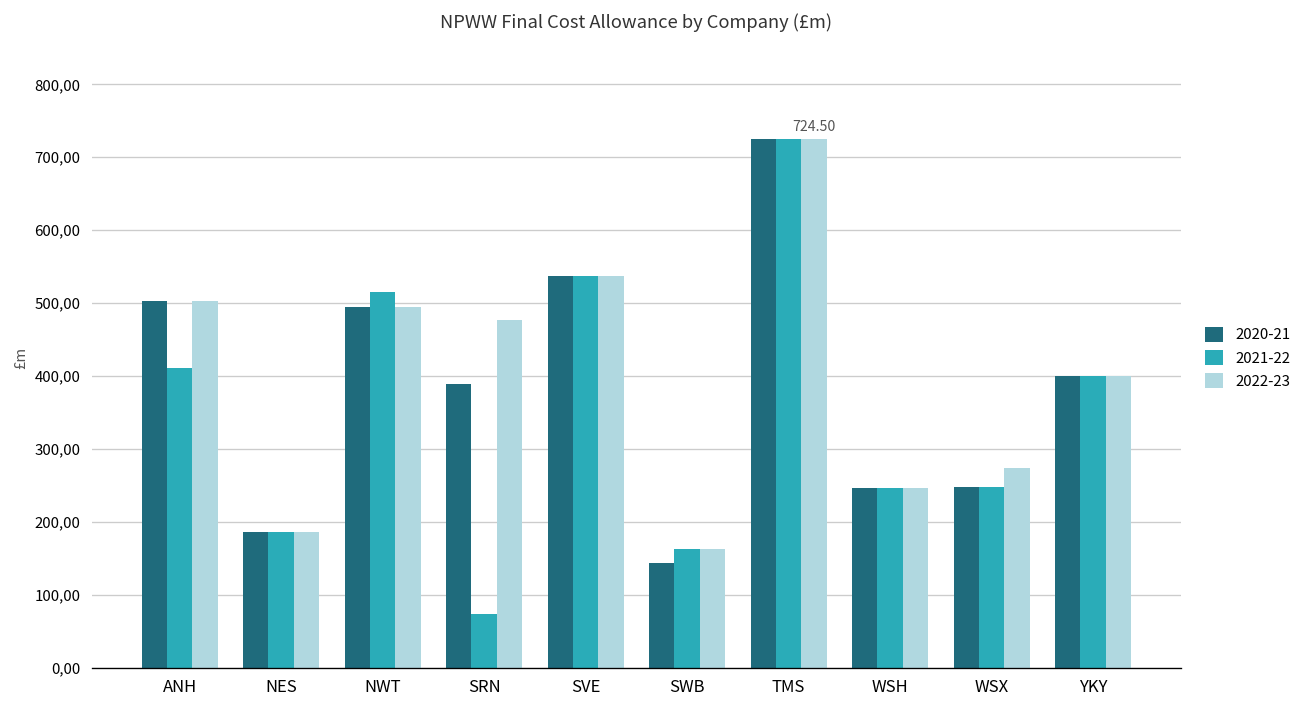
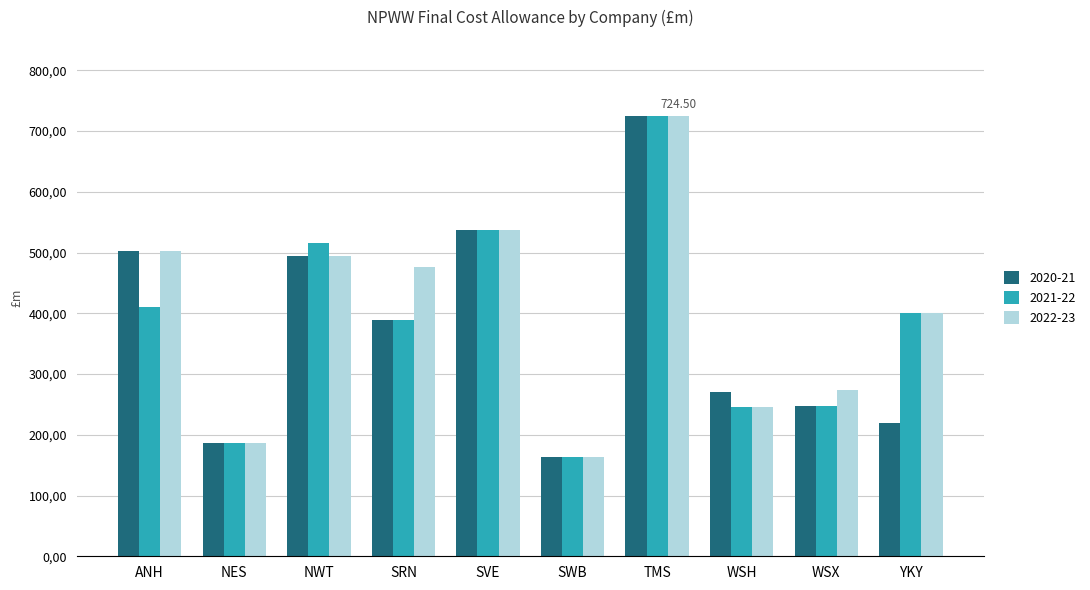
  {
    "2020-21": {
      "ANH": 50000,
      "NES": 19000,
      "NWT": 49000,
      "SRN": 39000,
      "SVE": 54000,
-     "SWB": 14000,
+     "SWB": 16000,
      "TMS": 72000,
-     "WSH": 25000,
+     "WSH": 27000,
      "WSX": 25000,
-     "YKY": 40000
+     "YKY": 22000
    },
    "2021-22": {
      "ANH": 41000,
      "NES": 19000,
      "NWT": 51000,
-     "SRN": 7000,
+     "SRN": 39000,
      "SVE": 54000,
      "SWB": 16000,
      "WSH": 25000,
      "WSX": 25000,
      "YKY": 40000
    },
    "2022-23": {
      "TMS": 724.50
    }
  }
